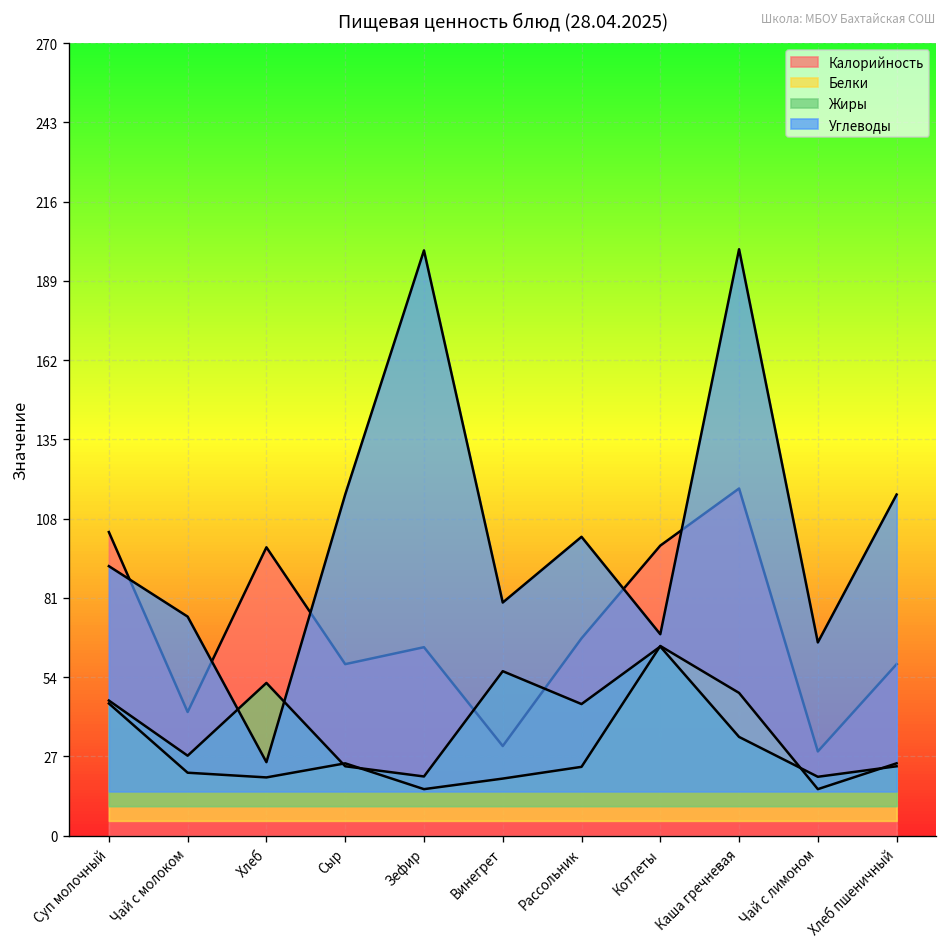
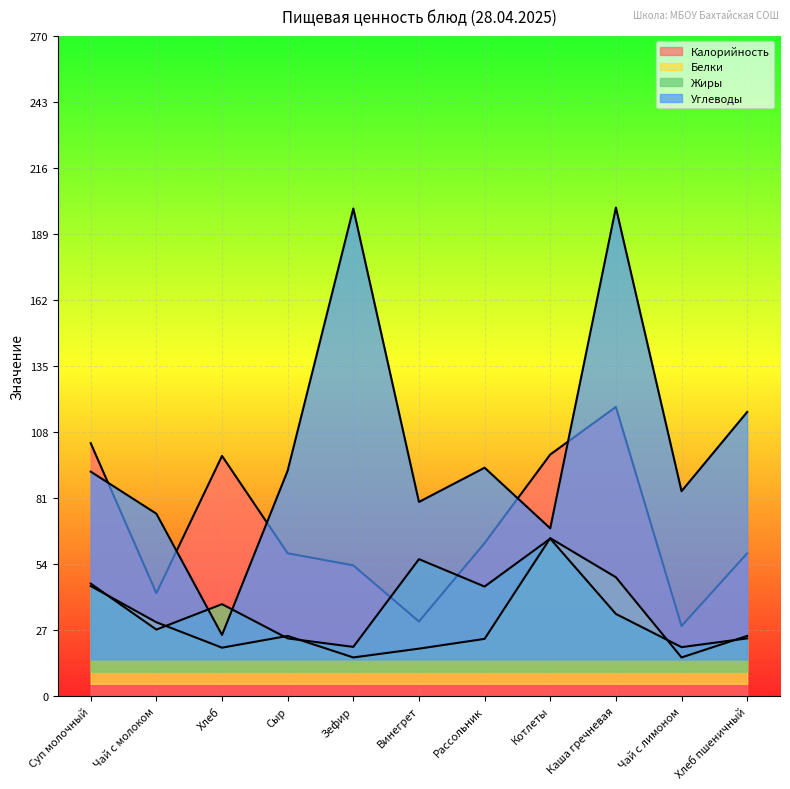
  {
    "Калорийность": {
      "Суп молочный": 103,
      "Чай с молоком": 42,
      "Хлеб": 98,
      "Сыр": 58,
-     "Зефир": 64,
+     "Зефир": 53,
      "Винегрет": 30,
-     "Рассольник": 67,
+     "Рассольник": 63,
      "Котлеты": 99,
      "Каша гречневая": 118,
      "Чай с лимоном": 29,
      "Хлеб пшеничный": 58
    },
    "Белки": {
-     "Чай с молоком": 21,
+     "Чай с молоком": 30,
      "Хлеб": 20,
      "Зефир": 16,
      "Винегрет": 19,
      "Рассольник": 23,
      "Каша гречневая": 49,
      "Чай с лимоном": 16
    },
    "Жиры": {
      "Чай с молоком": 27,
-     "Хлеб": 52,
+     "Хлеб": 38,
      "Зефир": 20,
      "Винегрет": 56,
      "Рассольник": 45,
      "Каша гречневая": 34,
      "Чай с лимоном": 20
    },
    "Углеводы": {
      "Суп молочный": 92,
      "Чай с молоком": 75,
      "Хлеб": 25,
-     "Сыр": 116,
+     "Сыр": 92,
      "Зефир": 199,
      "Винегрет": 79,
-     "Рассольник": 102,
+     "Рассольник": 93,
      "Котлеты": 69,
      "Каша гречневая": 200,
-     "Чай с лимоном": 66,
+     "Чай с лимоном": 84,
      "Хлеб пшеничный": 116
    }
  }
